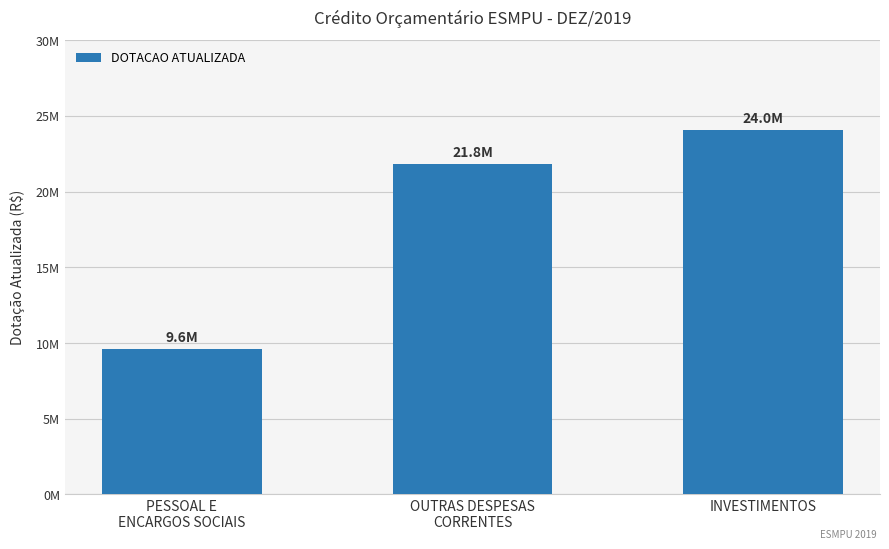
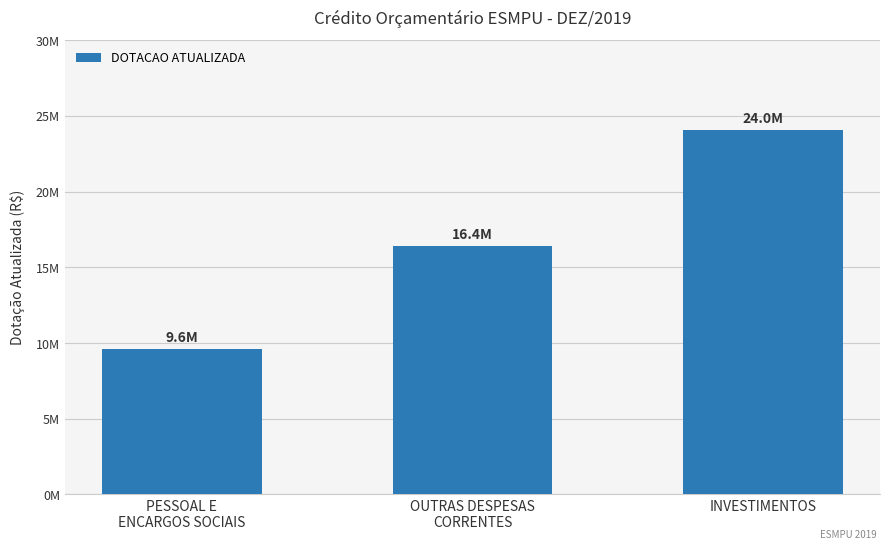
  {
    "PESSOAL E ENCARGOS SOCIAIS": "9.6M",
-   "OUTRAS DESPESAS CORRENTES": "21.8M",
+   "OUTRAS DESPESAS CORRENTES": "16.4M",
    "INVESTIMENTOS": "24.0M"
  }
